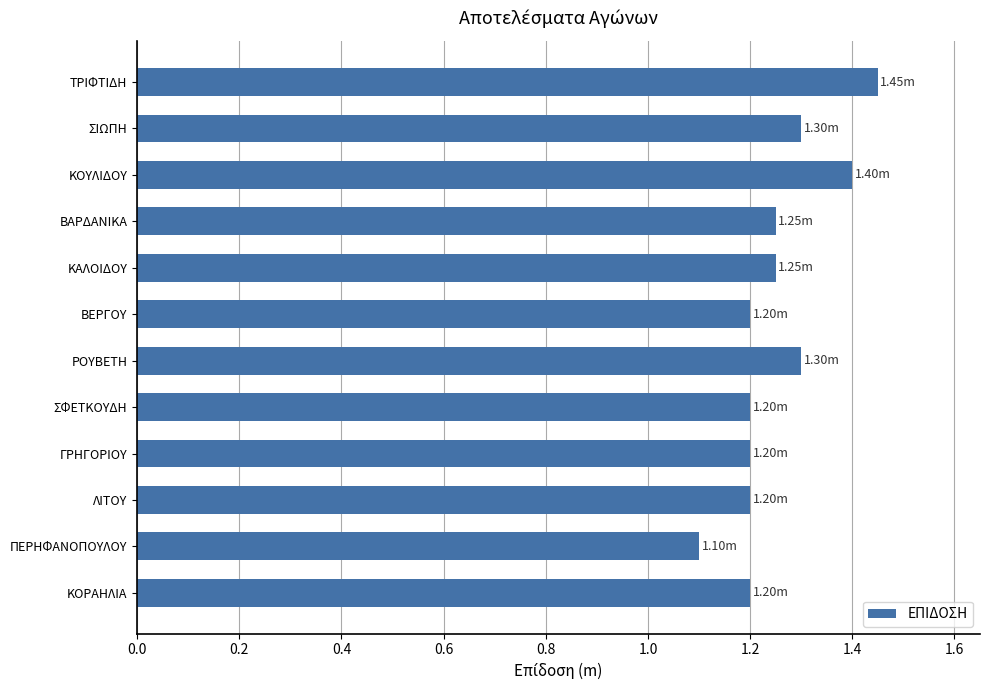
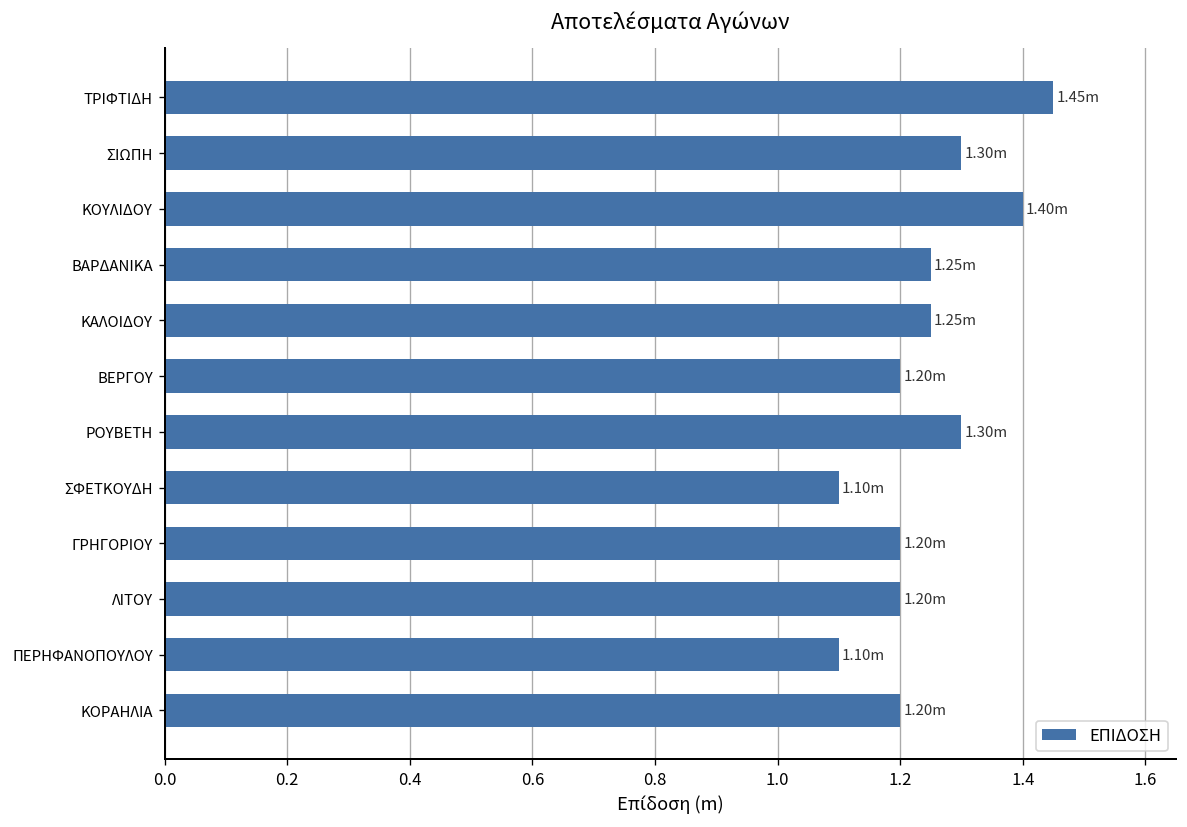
  {
    "ΤΡΙΦΤΙΔΗ": "1.45m",
    "ΣΙΩΠΗ": "1.30m",
    "ΚΟΥΛΙΔΟΥ": "1.40m",
    "ΒΑΡΔΑΝΙΚΑ": "1.25m",
    "ΚΑΛΟΙΔΟΥ": "1.25m",
    "ΒΕΡΓΟΥ": "1.20m",
    "ΡΟΥΒΕΤΗ": "1.30m",
-   "ΣΦΕΤΚΟΥΔΗ": "1.20m",
+   "ΣΦΕΤΚΟΥΔΗ": "1.10m",
    "ΓΡΗΓΟΡΙΟΥ": "1.20m",
    "ΛΙΤΟΥ": "1.20m",
    "ΠΕΡΗΦΑΝΟΠΟΥΛΟΥ": "1.10m",
    "ΚΟΡΑΗΛΙΑ": "1.20m"
  }
